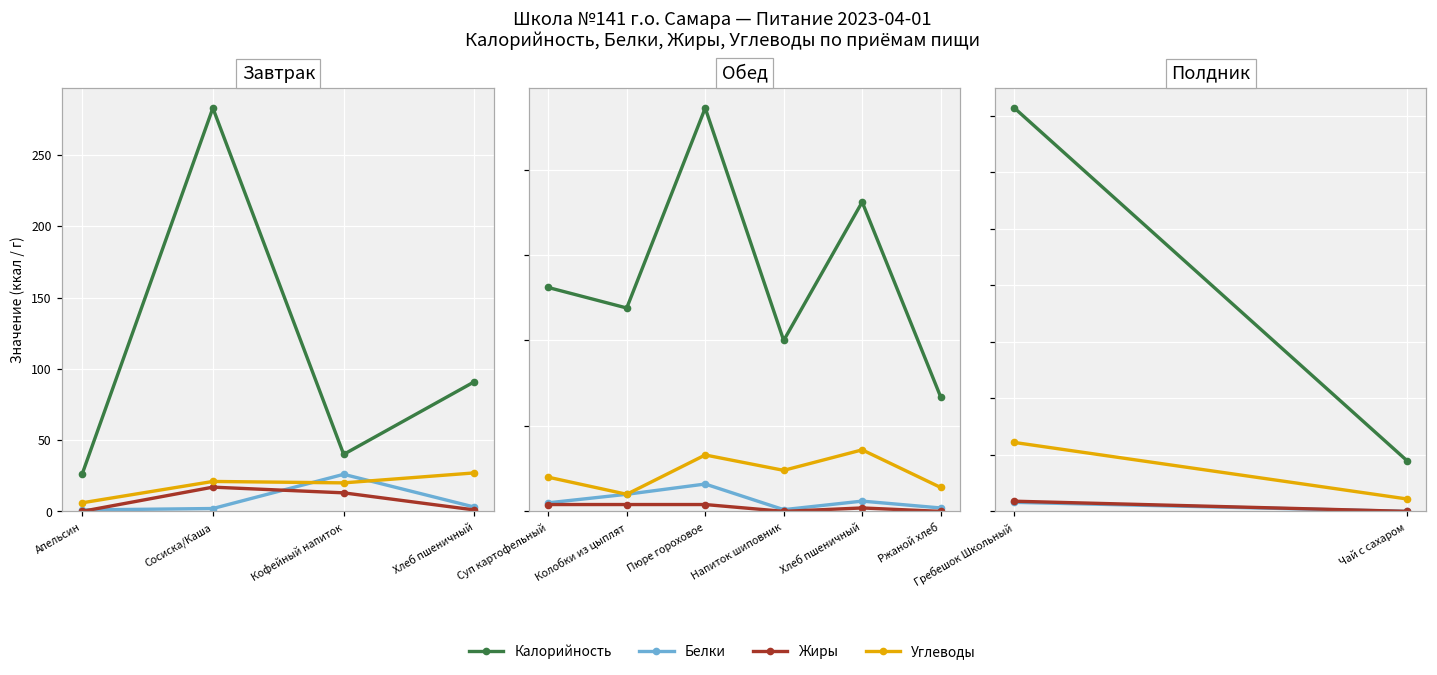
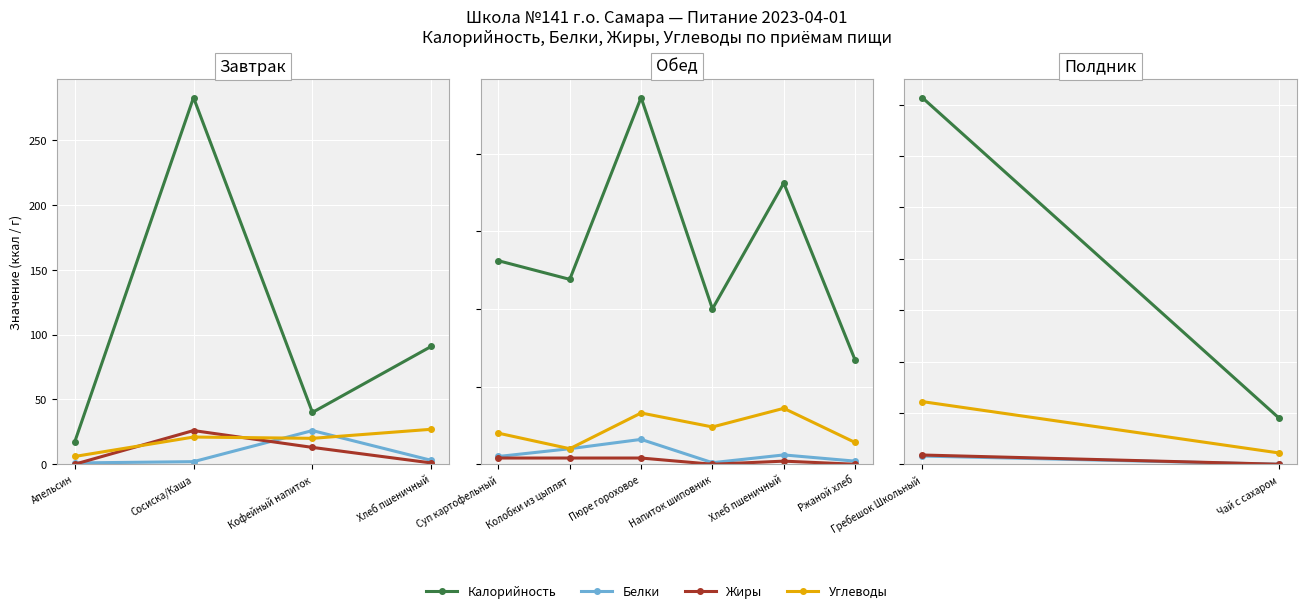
  {
    "Завтрак": {
      "Калорийность": {
-       "Апельсин": 26,
+       "Апельсин": 17,
        "Сосиска/Каша": 283,
        "Кофейный напиток": 40,
        "Хлеб пшеничный": 91
      },
      "Белки": {
        "Сосиска/Каша": 2,
        "Кофейный напиток": 26,
        "Хлеб пшеничный": 3
      },
      "Жиры": {
-       "Сосиска/Каша": 17,
+       "Сосиска/Каша": 26,
        "Кофейный напиток": 13,
        "Хлеб пшеничный": 1
      },
      "Углеводы": {
        "Апельсин": 6,
        "Сосиска/Каша": 21,
        "Кофейный напиток": 20,
        "Хлеб пшеничный": 27
      }
    }
  }
